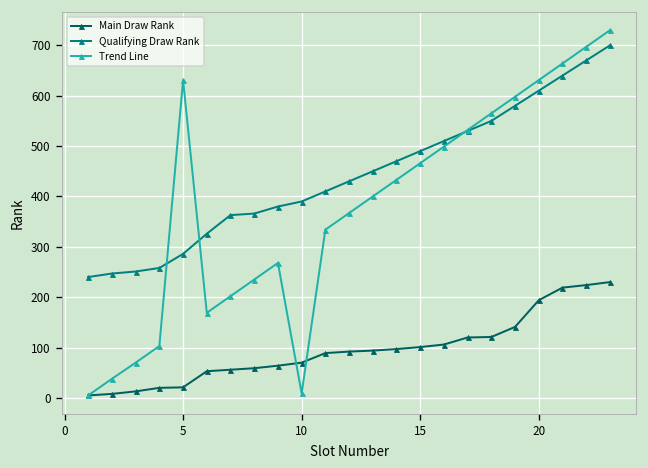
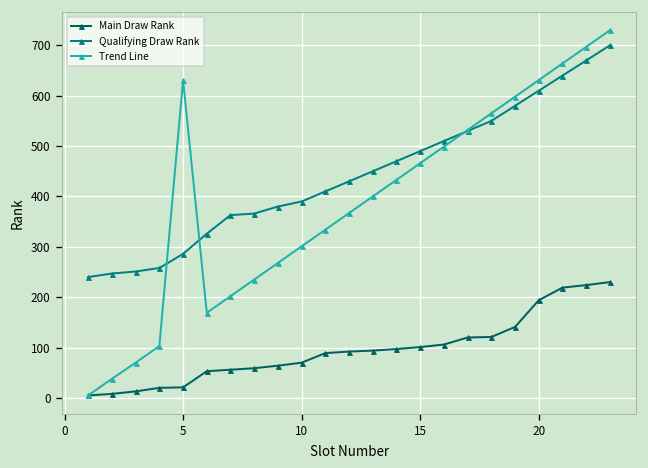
  {
    "Trend Line": {
      "5": 630,
-     "10": 10,
+     "10": 300,
      "15": 470,
      "20": 630
    }
  }
